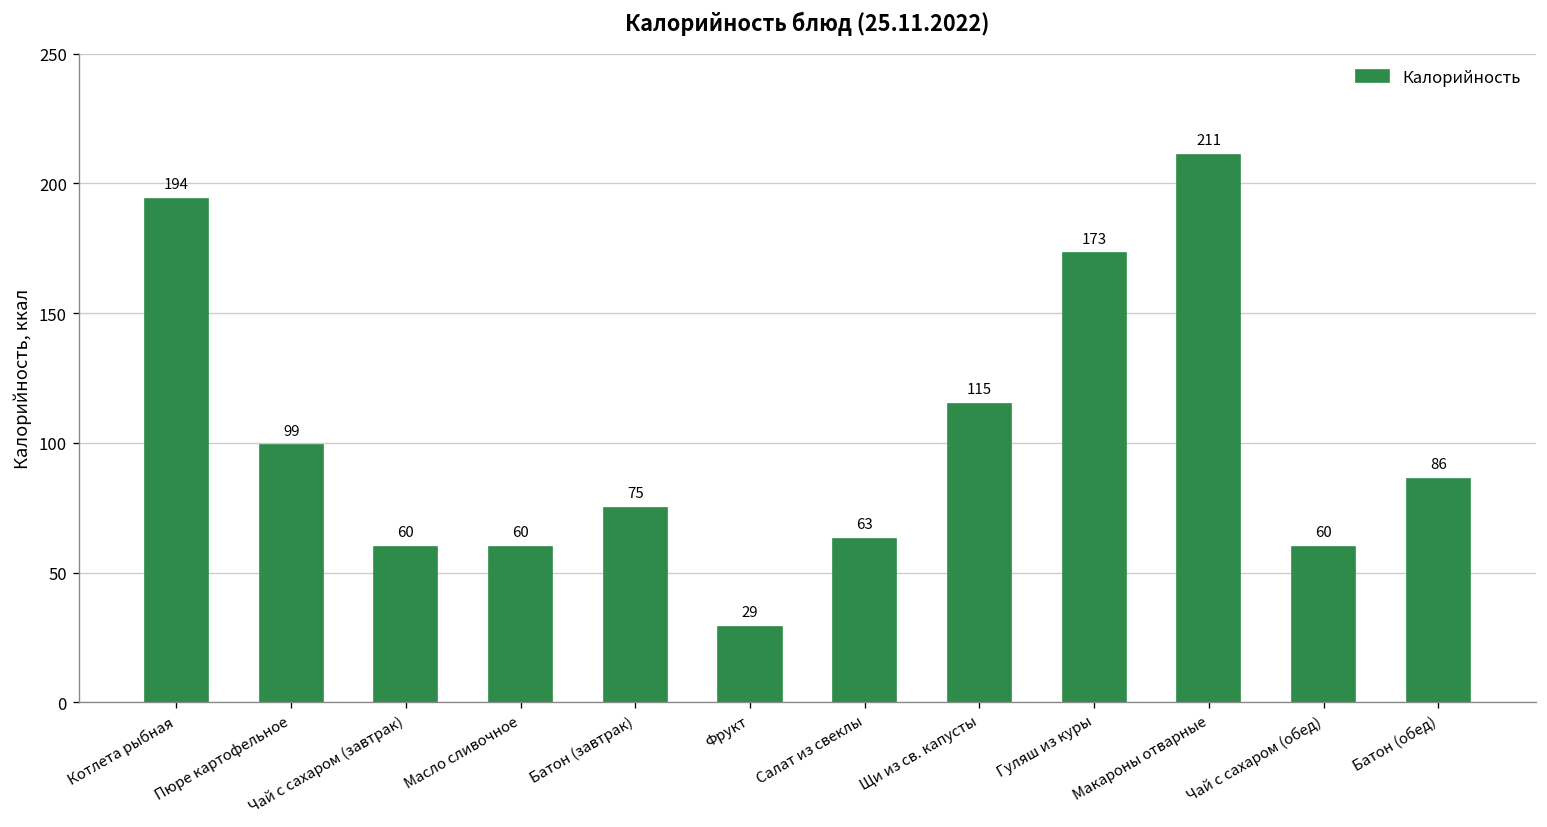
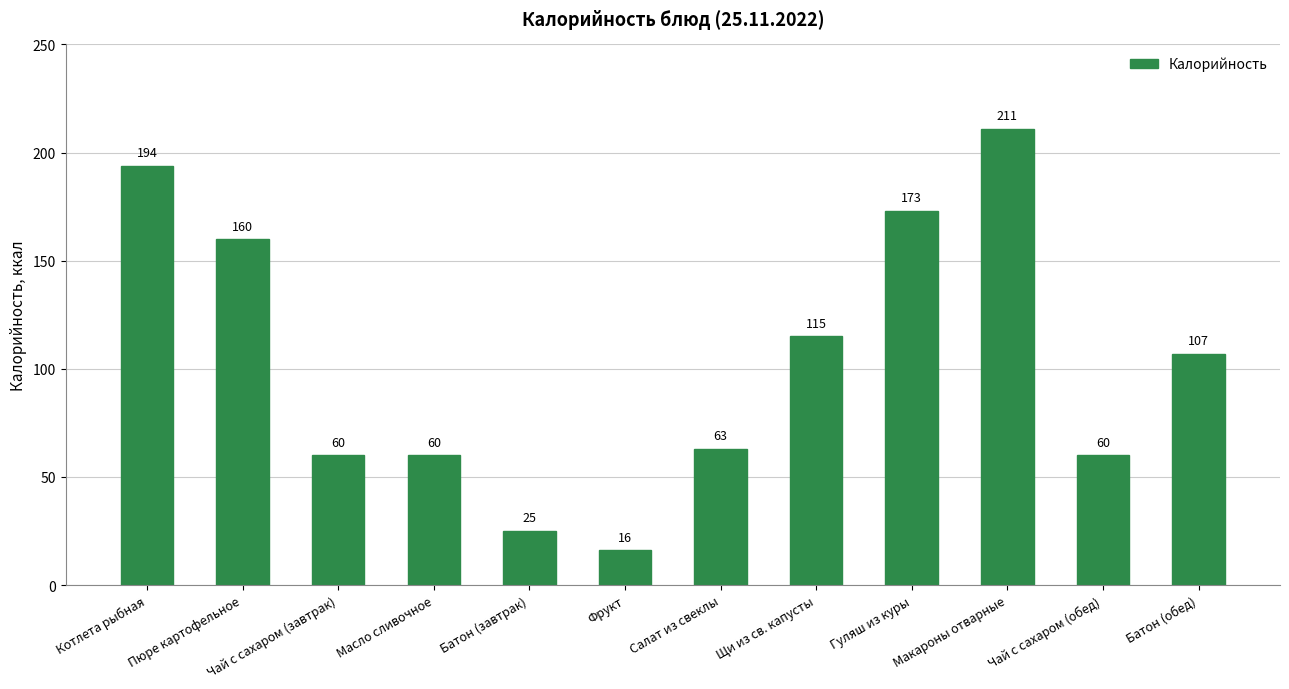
  {
    "Котлета рыбная": 194,
-   "Пюре картофельное": 99,
+   "Пюре картофельное": 160,
    "Чай с сахаром (завтрак)": 60,
    "Масло сливочное": 60,
-   "Батон (завтрак)": 75,
-   "Фрукт": 29,
+   "Батон (завтрак)": 25,
+   "Фрукт": 16,
    "Салат из свеклы": 63,
    "Щи из св. капусты": 115,
    "Гуляш из куры": 173,
    "Макароны отварные": 211,
    "Чай с сахаром (обед)": 60,
-   "Батон (обед)": 86
+   "Батон (обед)": 107
  }
